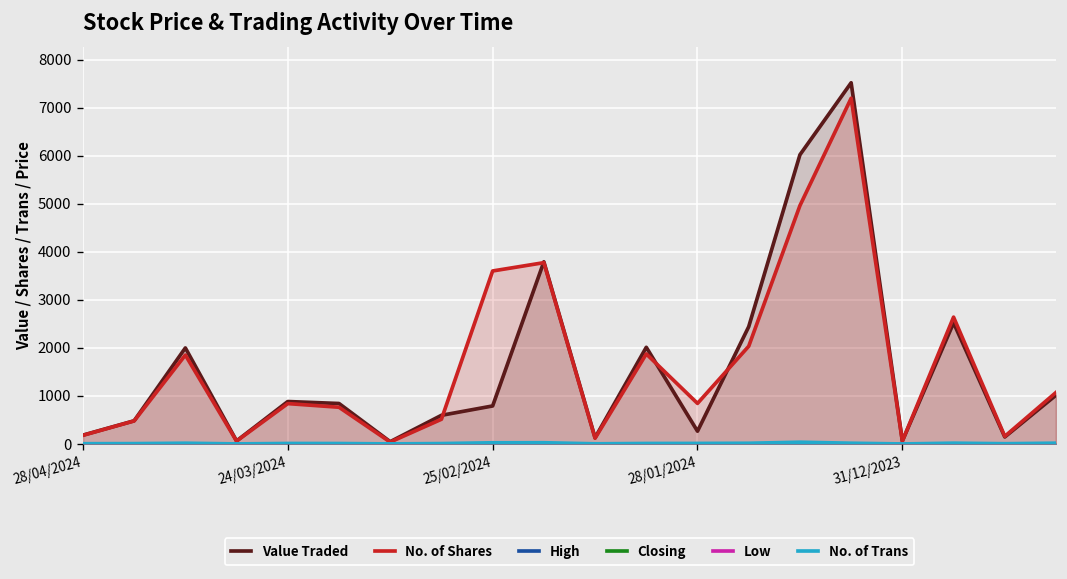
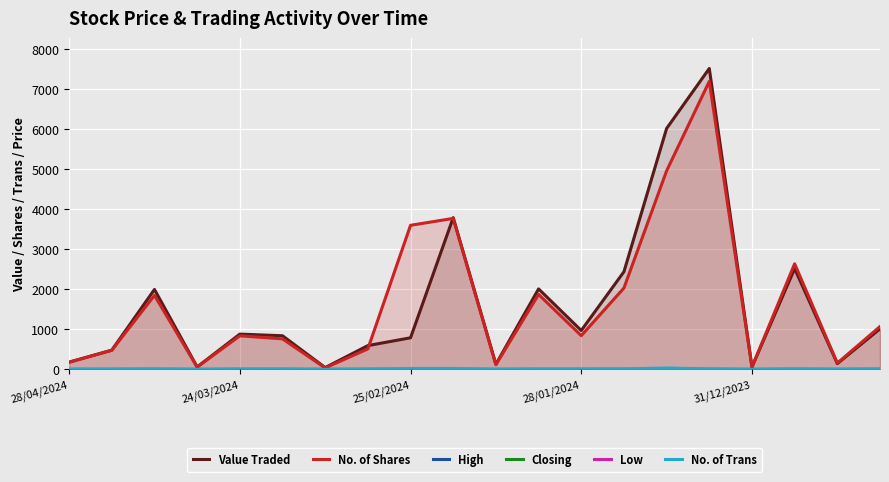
  {
    "Value Traded": {
      "25/02/2024": 800,
-     "28/01/2024": 300
+     "28/01/2024": 1000
    },
    "No. of Shares": {
      "25/02/2024": 3600,
      "28/01/2024": 800
    }
  }
